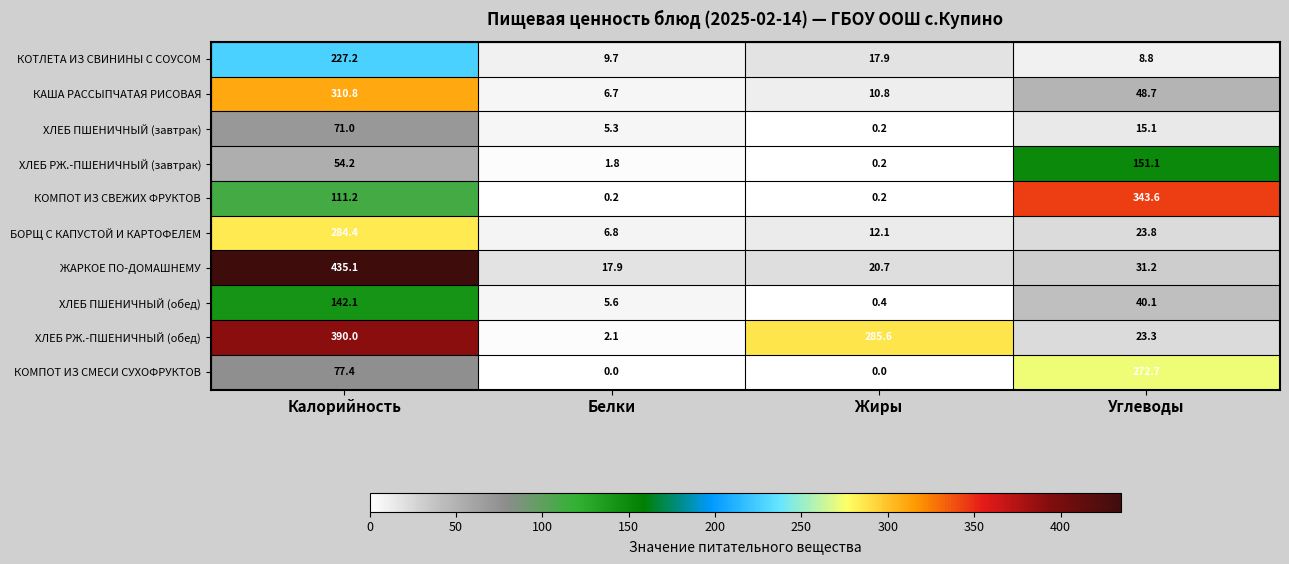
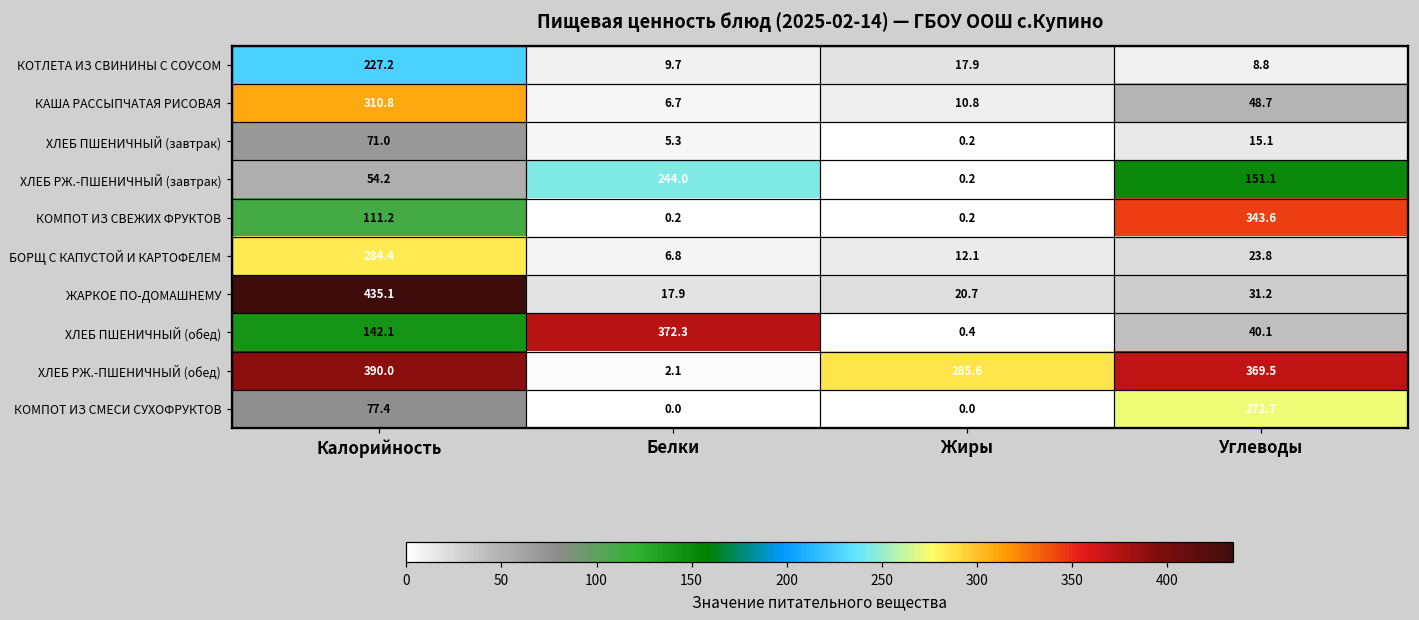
  {
    "КОТЛЕТА ИЗ СВИНИНЫ С СОУСОМ": {
      "Калорийность": 227.2,
      "Белки": 9.7,
      "Жиры": 17.9,
      "Углеводы": 8.8
    },
    "КАША РАССЫПЧАТАЯ РИСОВАЯ": {
      "Калорийность": 310.8,
      "Белки": 6.7,
      "Жиры": 10.8,
      "Углеводы": 48.7
    },
    "ХЛЕБ ПШЕНИЧНЫЙ (завтрак)": {
      "Калорийность": 71.0,
      "Белки": 5.3,
      "Жиры": 0.2,
      "Углеводы": 15.1
    },
    "ХЛЕБ РЖ.-ПШЕНИЧНЫЙ (завтрак)": {
      "Калорийность": 54.2,
-     "Белки": 1.8,
+     "Белки": 244.0,
      "Жиры": 0.2,
      "Углеводы": 151.1
    },
    "КОМПОТ ИЗ СВЕЖИХ ФРУКТОВ": {
      "Калорийность": 111.2,
      "Белки": 0.2,
      "Жиры": 0.2,
      "Углеводы": 343.6
    },
    "БОРЩ С КАПУСТОЙ И КАРТОФЕЛЕМ": {
      "Калорийность": 284.4,
      "Белки": 6.8,
      "Жиры": 12.1,
      "Углеводы": 23.8
    },
    "ЖАРКОЕ ПО-ДОМАШНЕМУ": {
      "Калорийность": 435.1,
      "Белки": 17.9,
      "Жиры": 20.7,
      "Углеводы": 31.2
    },
    "ХЛЕБ ПШЕНИЧНЫЙ (обед)": {
      "Калорийность": 142.1,
-     "Белки": 5.6,
+     "Белки": 372.3,
      "Жиры": 0.4,
      "Углеводы": 40.1
    },
    "ХЛЕБ РЖ.-ПШЕНИЧНЫЙ (обед)": {
      "Калорийность": 390.0,
      "Белки": 2.1,
      "Жиры": 285.6,
-     "Углеводы": 23.3
+     "Углеводы": 369.5
    },
    "КОМПОТ ИЗ СМЕСИ СУХОФРУКТОВ": {
      "Калорийность": 77.4,
      "Белки": 0.0,
      "Жиры": 0.0,
      "Углеводы": 272.7
    }
  }
